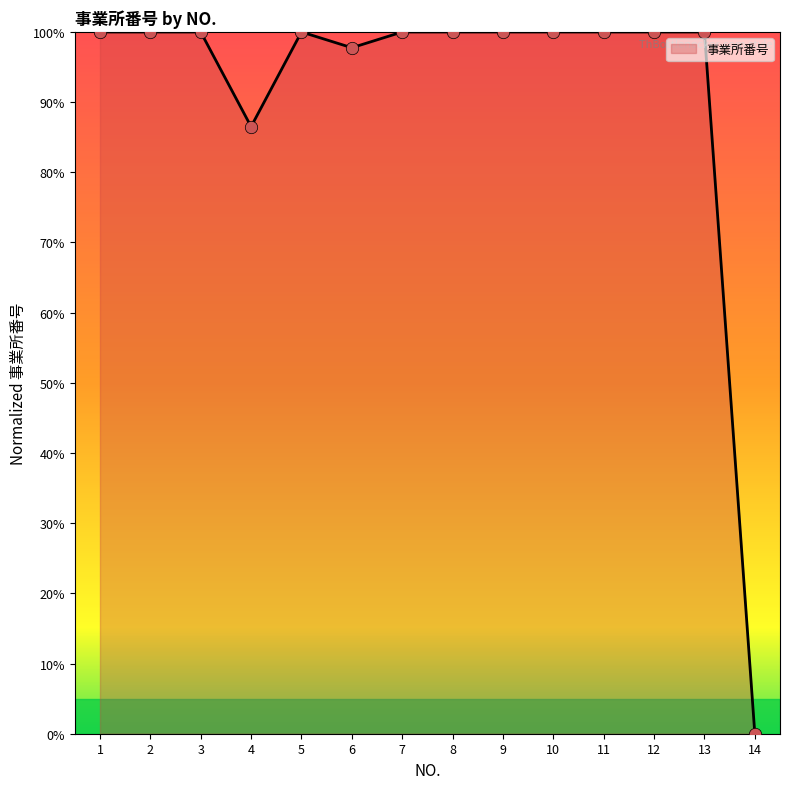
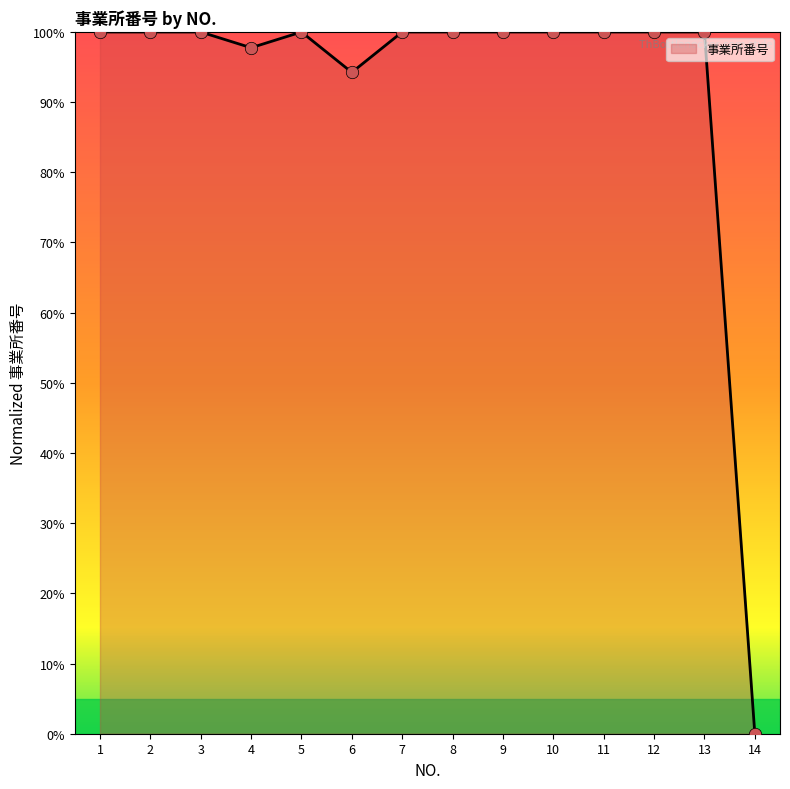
  {
    "1": "100%",
    "2": "100%",
    "3": "100%",
-   "4": "87%",
+   "4": "98%",
    "5": "100%",
-   "6": "98%",
+   "6": "94%",
    "7": "100%",
    "8": "100%",
    "9": "100%",
    "10": "100%",
    "11": "100%",
    "12": "100%",
    "13": "100%"
  }
